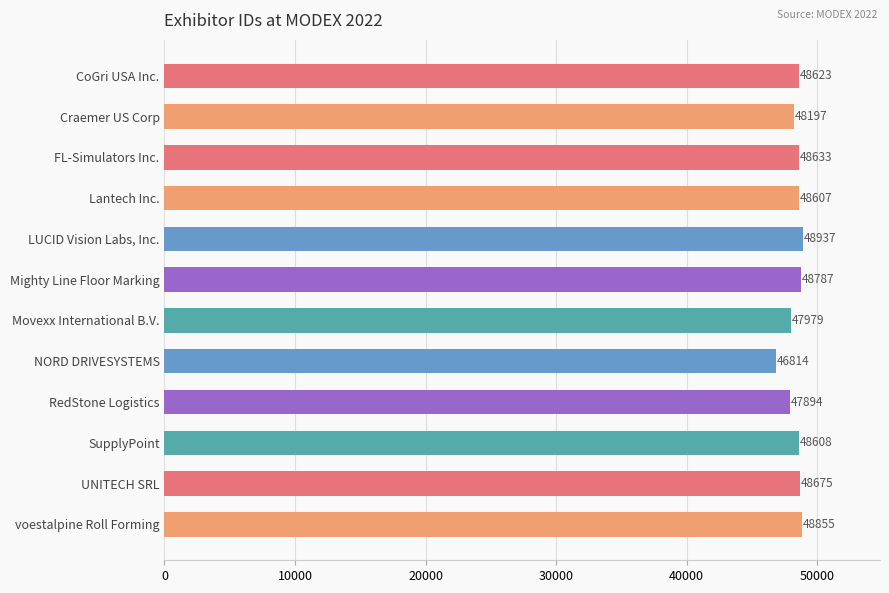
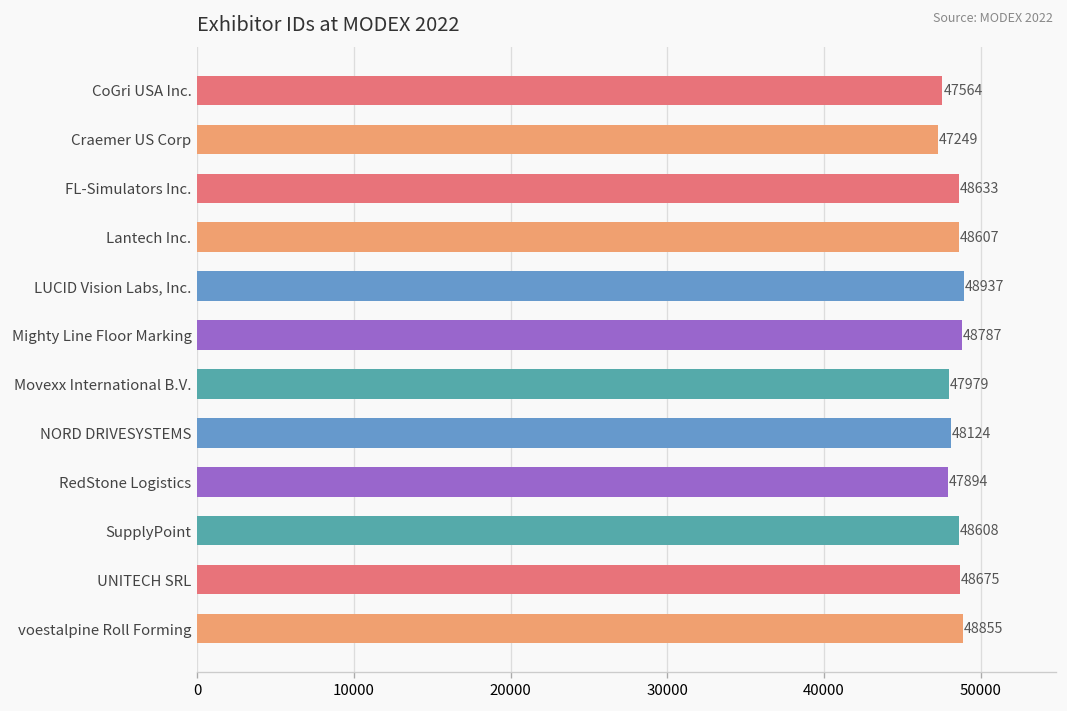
  {
-   "CoGri USA Inc.": 48623,
-   "Craemer US Corp": 48197,
+   "CoGri USA Inc.": 47564,
+   "Craemer US Corp": 47249,
    "FL-Simulators Inc.": 48633,
    "Lantech Inc.": 48607,
    "LUCID Vision Labs, Inc.": 48937,
    "Mighty Line Floor Marking": 48787,
    "Movexx International B.V.": 47979,
-   "NORD DRIVESYSTEMS": 46814,
+   "NORD DRIVESYSTEMS": 48124,
    "RedStone Logistics": 47894,
    "SupplyPoint": 48608,
    "UNITECH SRL": 48675,
    "voestalpine Roll Forming": 48855
  }
